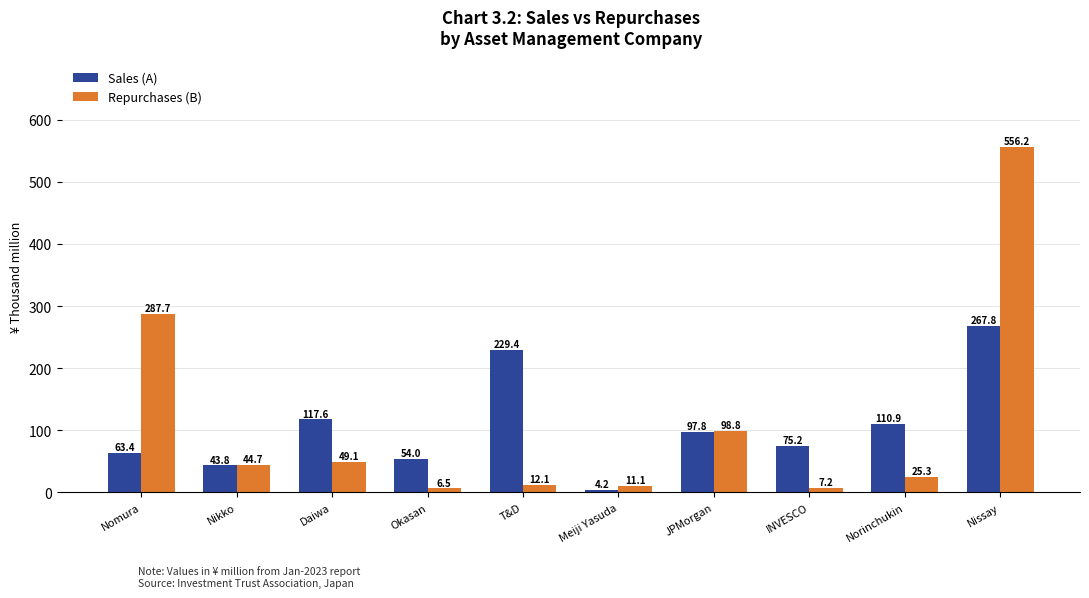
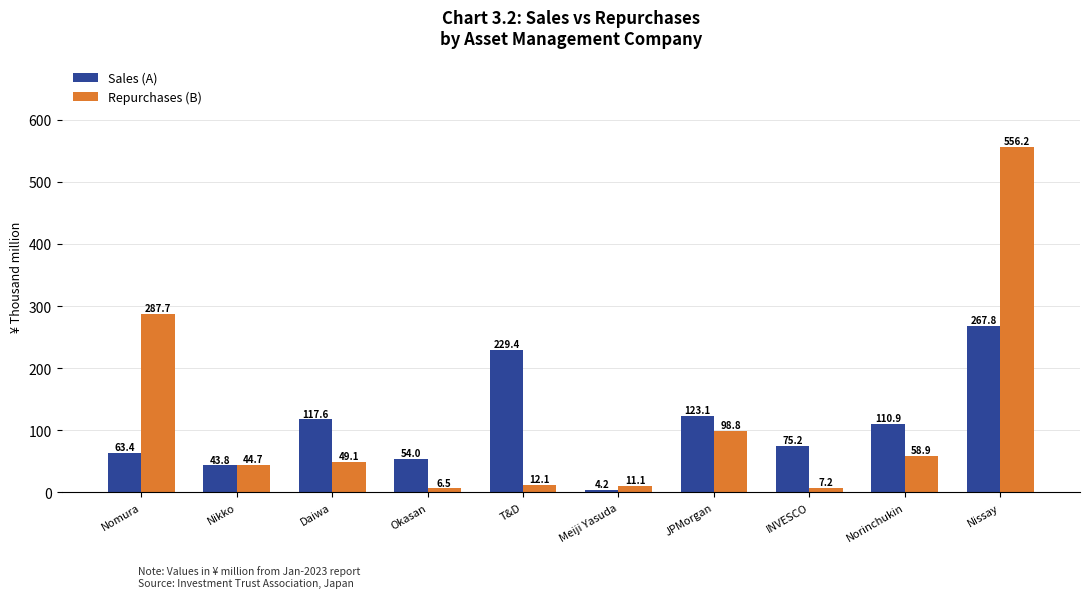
  {
    "Sales (A)": {
      "Nomura": 63.4,
      "Nikko": 43.8,
      "Daiwa": 117.6,
      "Okasan": 54.0,
      "T&D": 229.4,
      "Meiji Yasuda": 4.2,
-     "JPMorgan": 97.8,
+     "JPMorgan": 123.1,
      "INVESCO": 75.2,
      "Norinchukin": 110.9,
      "Nissay": 267.8
    },
    "Repurchases (B)": {
      "Nomura": 287.7,
      "Nikko": 44.7,
      "Daiwa": 49.1,
      "Okasan": 6.5,
      "T&D": 12.1,
      "Meiji Yasuda": 11.1,
      "JPMorgan": 98.8,
      "INVESCO": 7.2,
-     "Norinchukin": 25.3,
+     "Norinchukin": 58.9,
      "Nissay": 556.2
    }
  }
